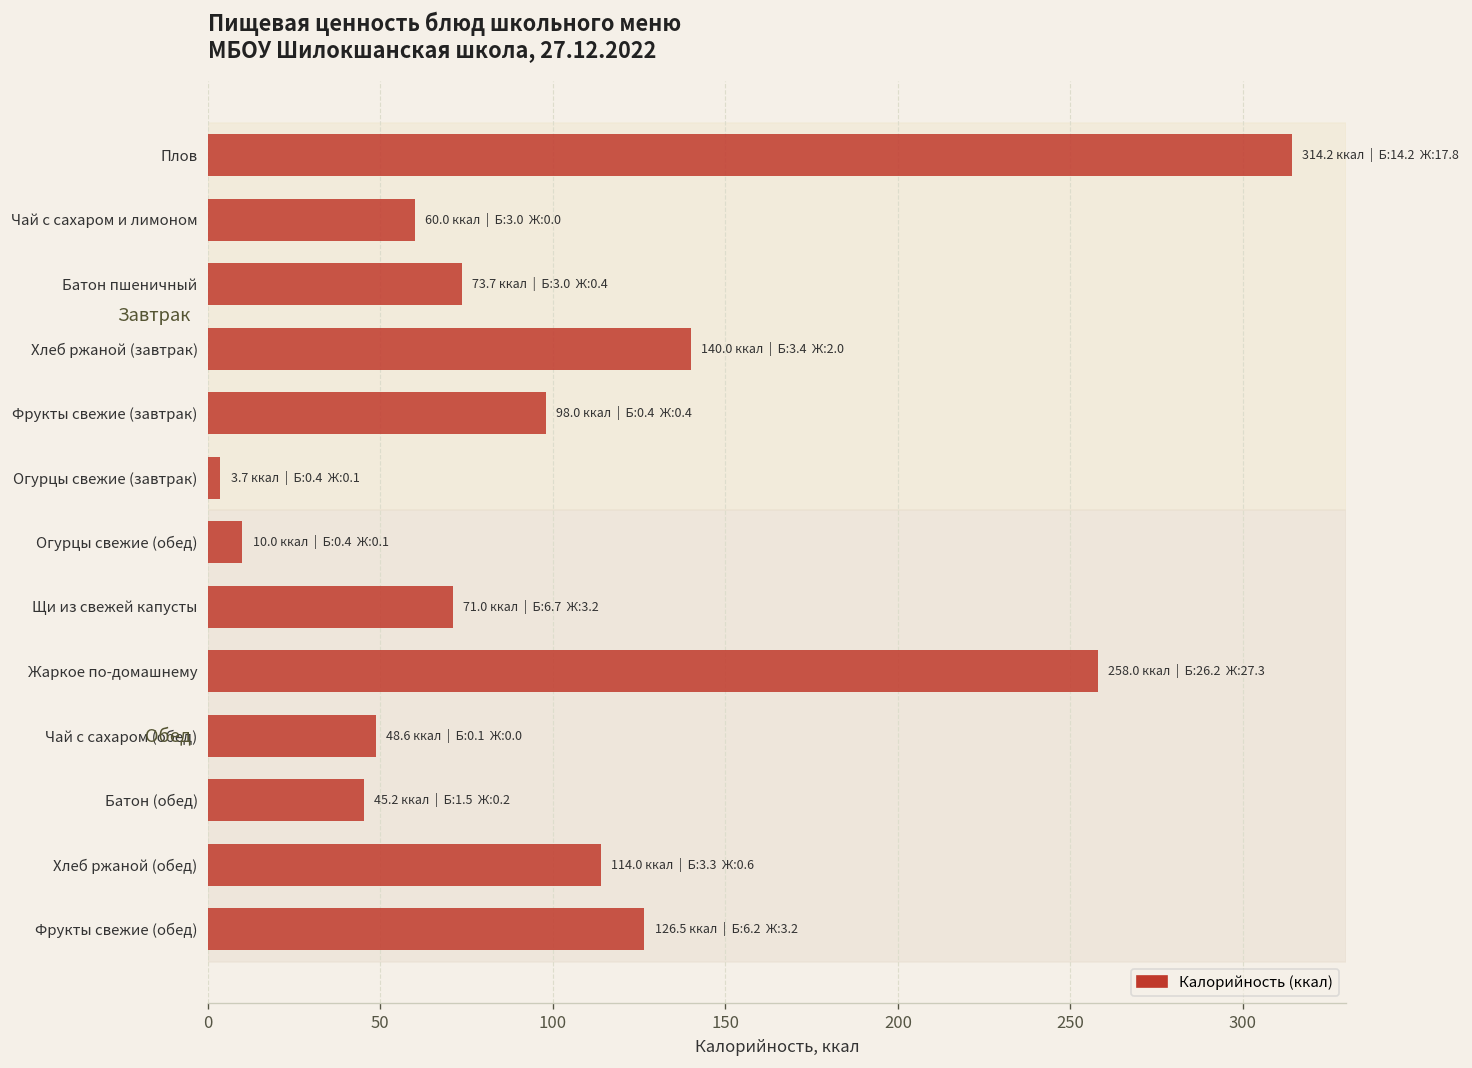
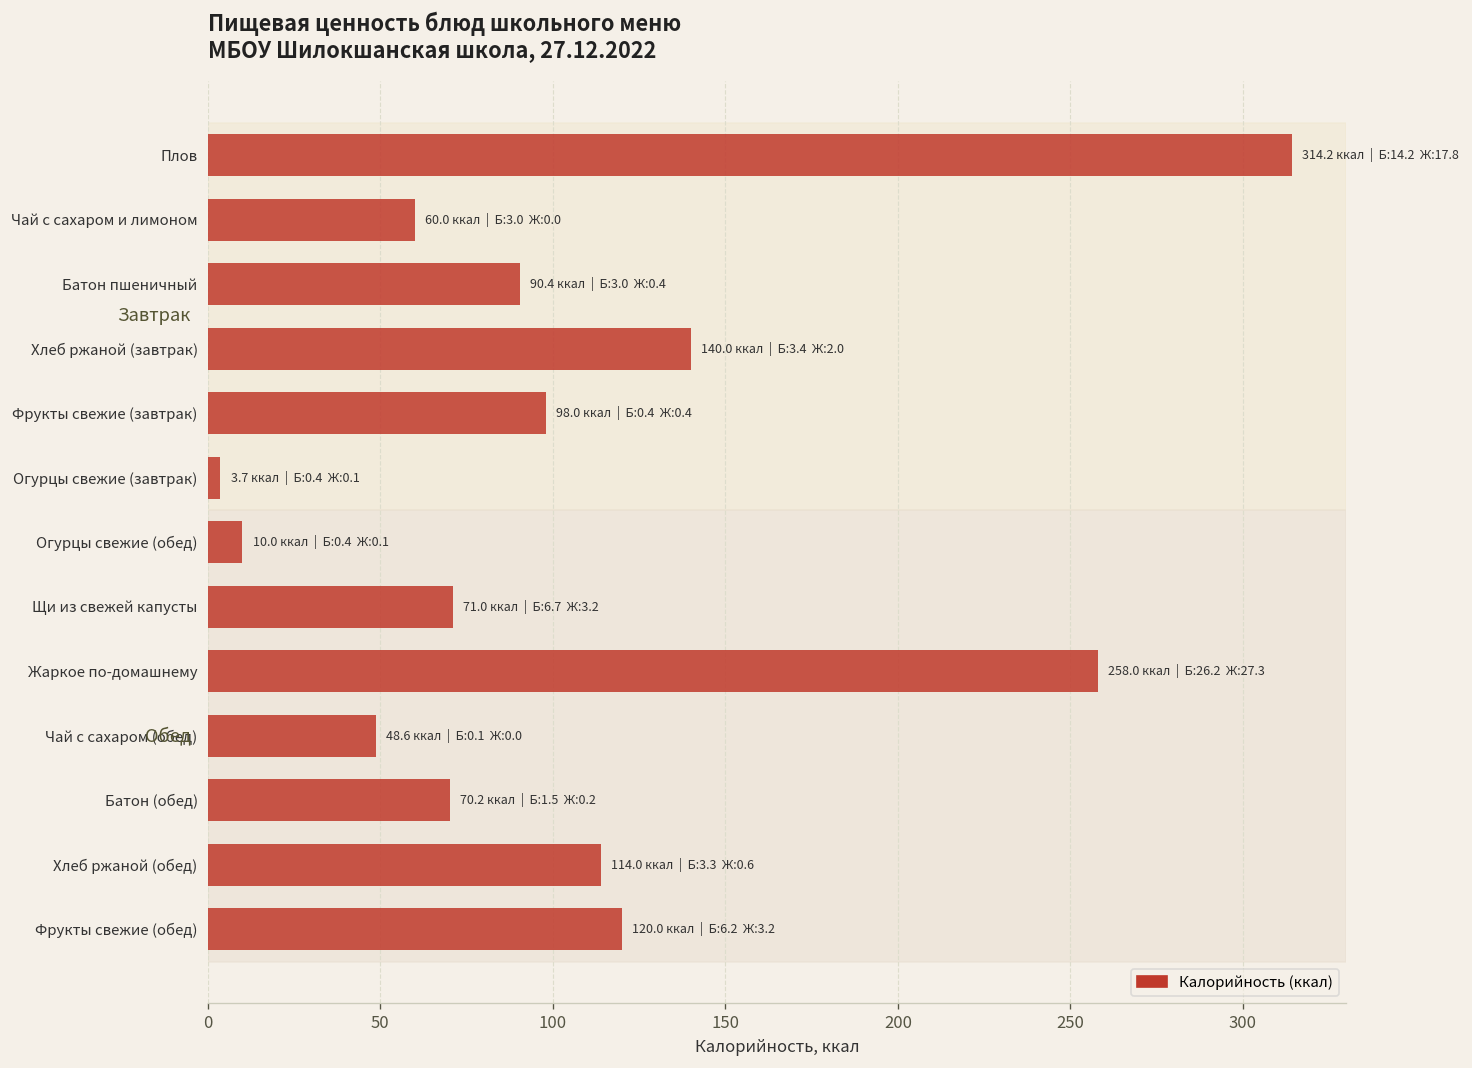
  {
    "Плов": 314.2,
    "Чай с сахаром и лимоном": 60.0,
-   "Батон пшеничный": 73.7,
+   "Батон пшеничный": 90.4,
    "Хлеб ржаной (завтрак)": 140.0,
    "Фрукты свежие (завтрак)": 98.0,
    "Огурцы свежие (завтрак)": 3.7,
    "Огурцы свежие (обед)": 10.0,
    "Щи из свежей капусты": 71.0,
    "Жаркое по-домашнему": 258.0,
    "Чай с сахаром (обед)": 48.6,
-   "Батон (обед)": 45.2,
+   "Батон (обед)": 70.2,
    "Хлеб ржаной (обед)": 114.0,
-   "Фрукты свежие (обед)": 126.5
+   "Фрукты свежие (обед)": 120.0
  }
